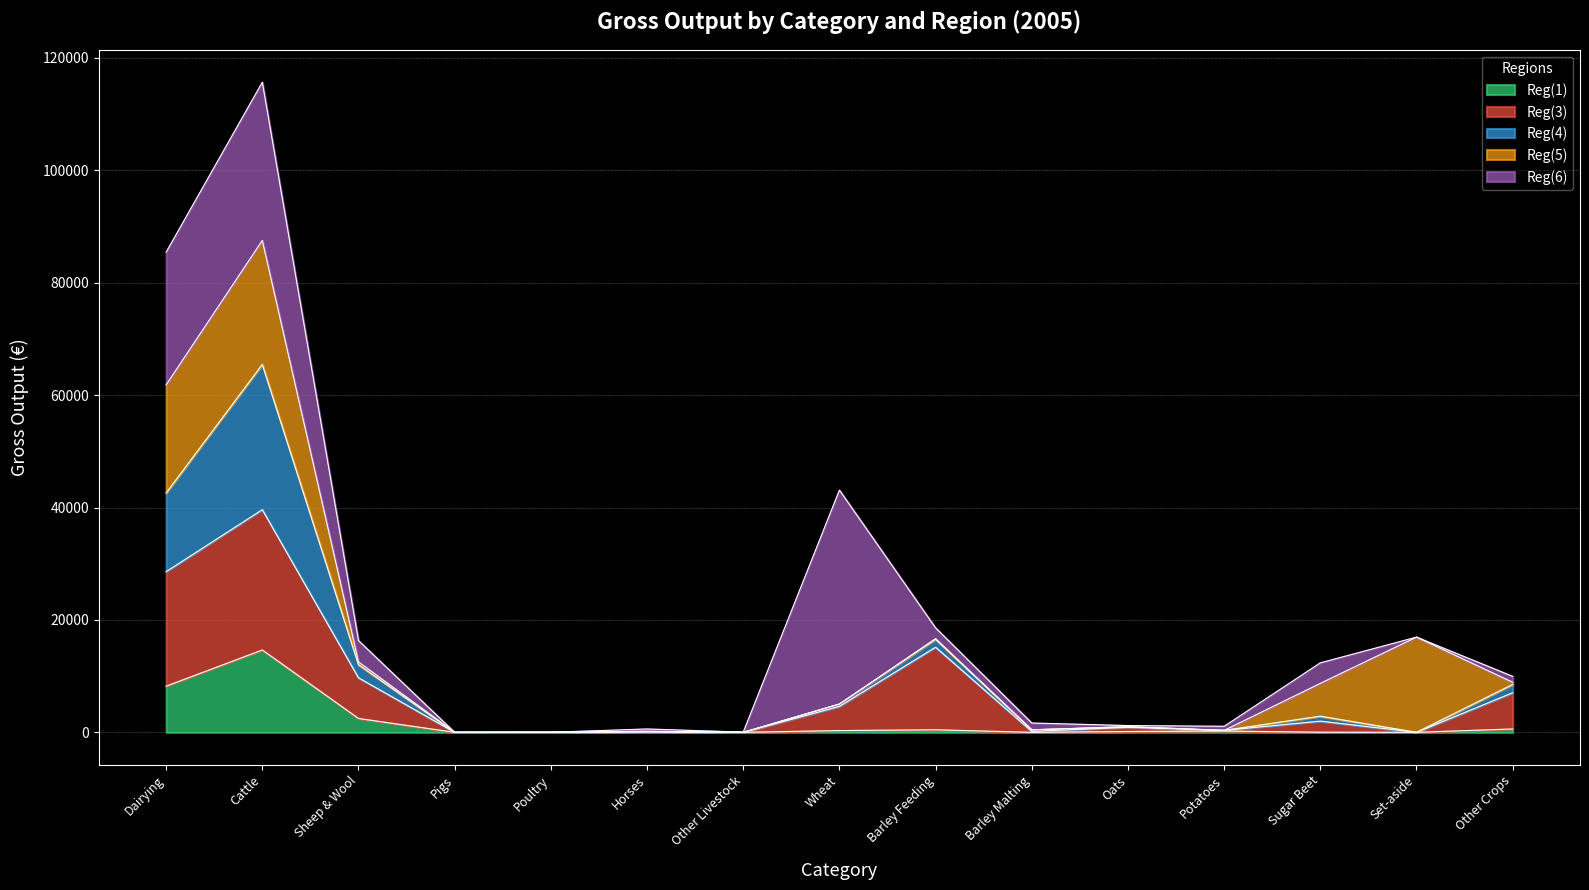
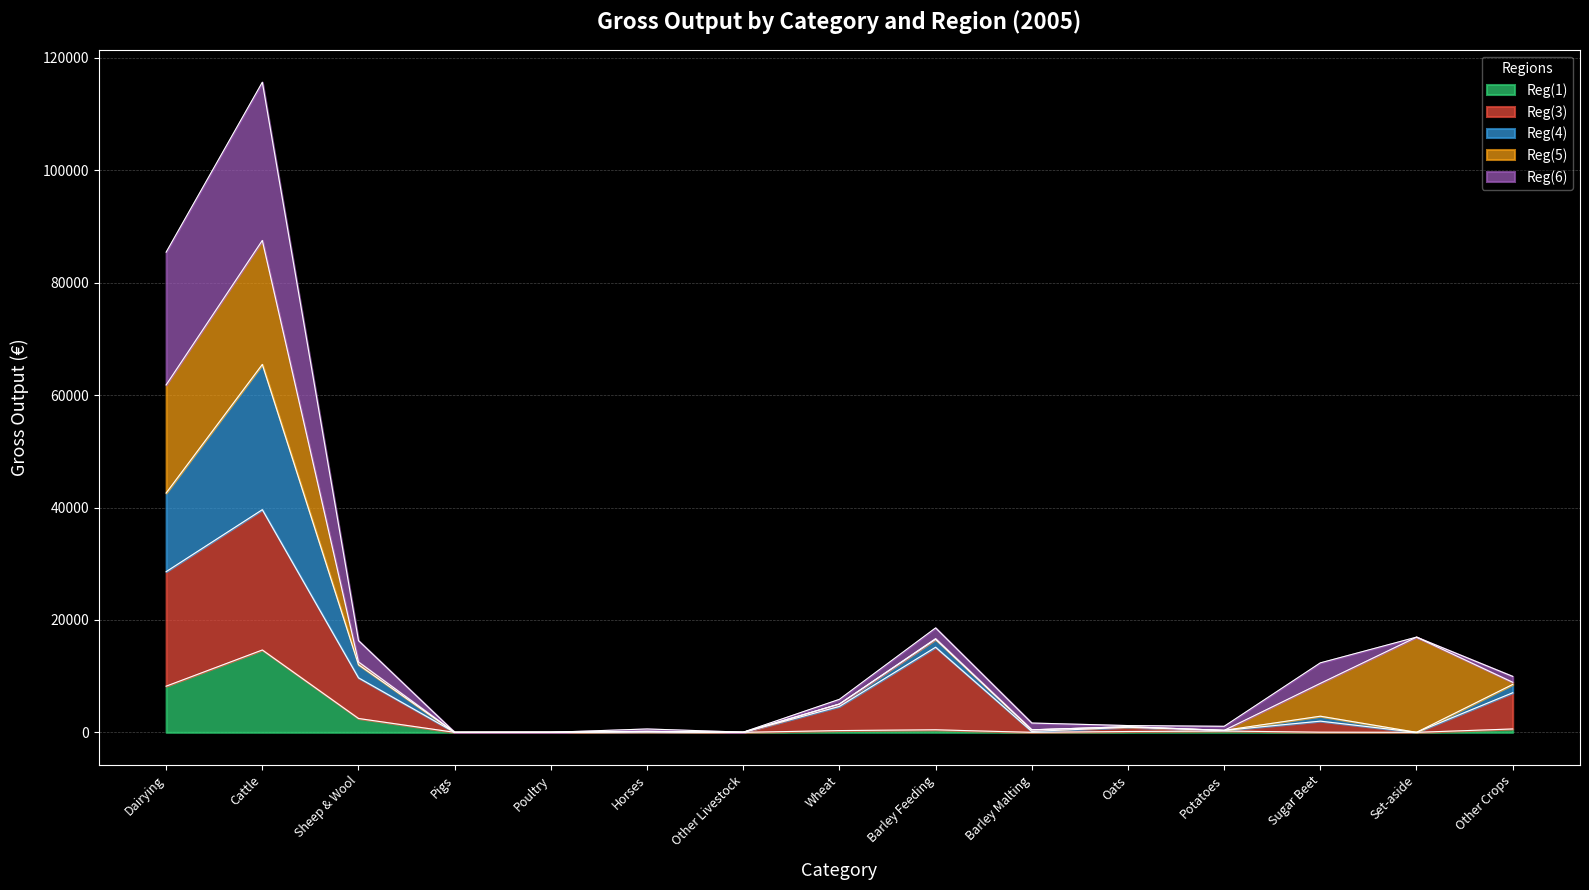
  {
    "Reg(1)": {
      "Dairying": 8000,
      "Cattle": 15000,
      "Sheep & Wool": 2000,
      "Wheat": 0,
      "Barley Feeding": 0,
      "Oats": 0,
      "Sugar Beet": 0,
      "Other Crops": 1000
    },
    "Reg(3)": {
      "Dairying": 20000,
      "Cattle": 25000,
      "Sheep & Wool": 7000,
      "Barley Feeding": 15000,
      "Sugar Beet": 2000,
      "Other Crops": 6000
    },
    "Reg(4)": {
      "Dairying": 14000,
      "Cattle": 26000,
      "Sheep & Wool": 2000,
      "Sugar Beet": 1000
    },
    "Reg(5)": {
      "Dairying": 19000,
      "Cattle": 22000,
      "Sheep & Wool": 0,
      "Sugar Beet": 6000
    },
    "Reg(6)": {
      "Dairying": 24000,
      "Cattle": 28000,
      "Sheep & Wool": 4000,
-     "Wheat": 38000,
+     "Wheat": 1000,
      "Barley Feeding": 2000,
      "Barley Malting": 1000,
      "Potatoes": 1000,
      "Sugar Beet": 4000,
      "Other Crops": 1000
    }
  }
